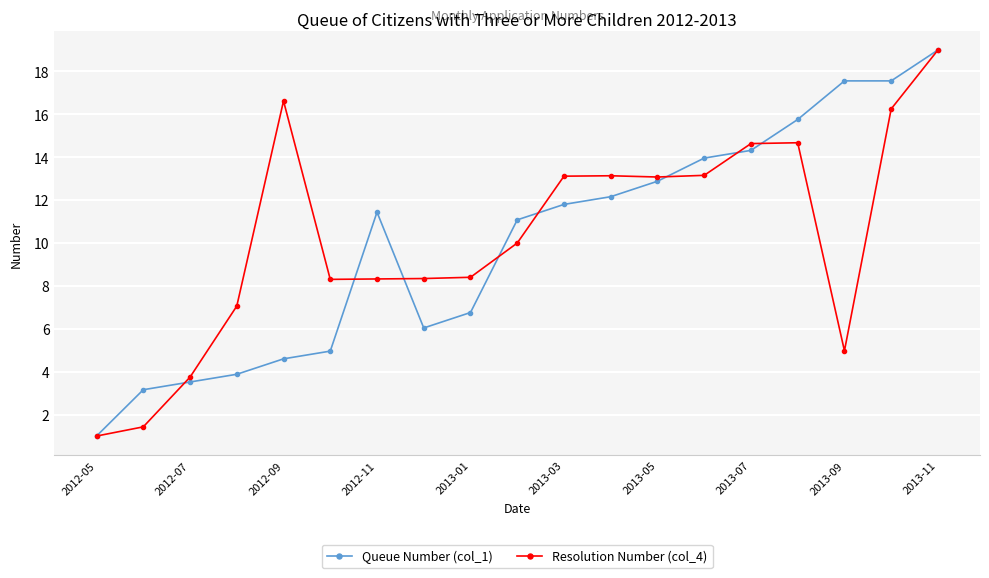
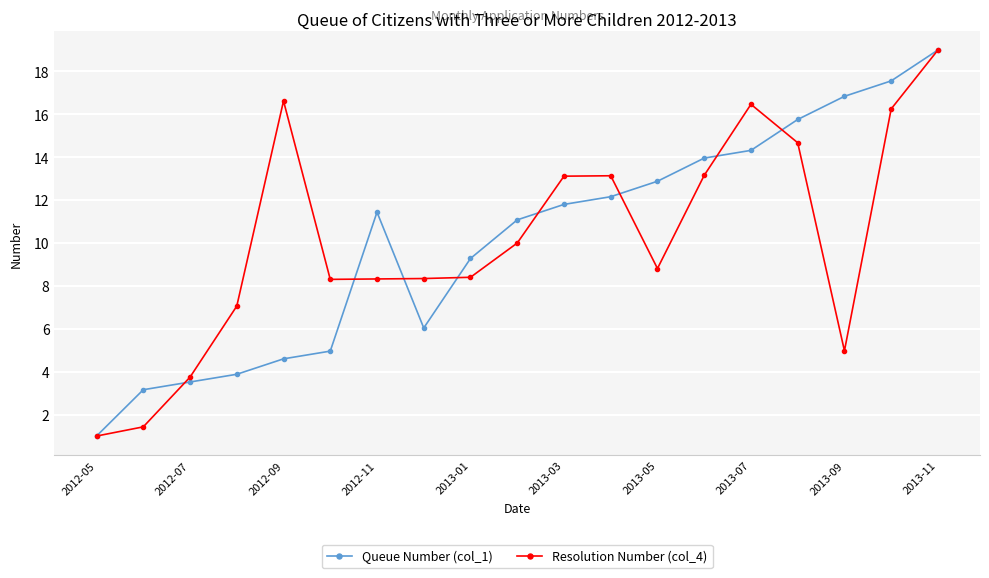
  {
    "Queue Number (col_1)": {
      "2012-07": 3.5,
      "2012-09": 4.6,
      "2012-11": 11.4,
-     "2013-01": 6.8,
+     "2013-01": 9.3,
      "2013-03": 11.8,
      "2013-05": 12.9,
      "2013-07": 14.3,
-     "2013-09": 17.6
+     "2013-09": 16.8
    },
    "Resolution Number (col_4)": {
      "2012-07": 3.7,
      "2012-09": 16.6,
      "2012-11": 8.3,
      "2013-01": 8.4,
      "2013-03": 13.1,
-     "2013-05": 13.1,
-     "2013-07": 14.6,
+     "2013-05": 8.8,
+     "2013-07": 16.5,
      "2013-09": 5.0
    }
  }
